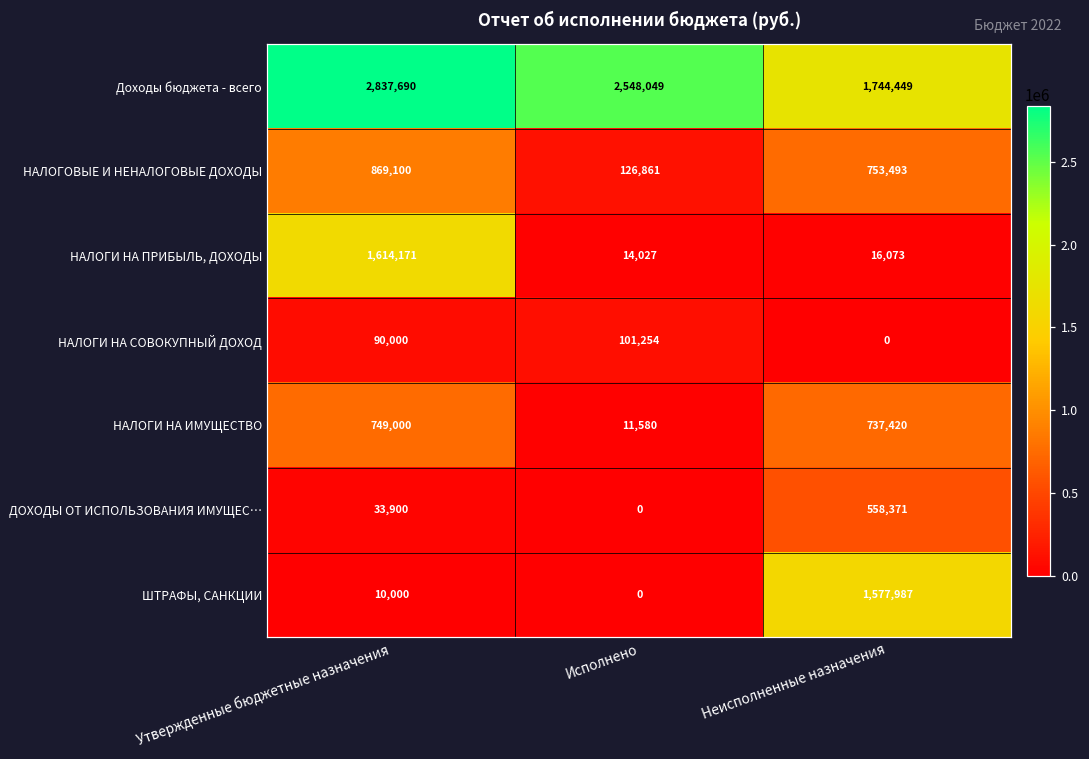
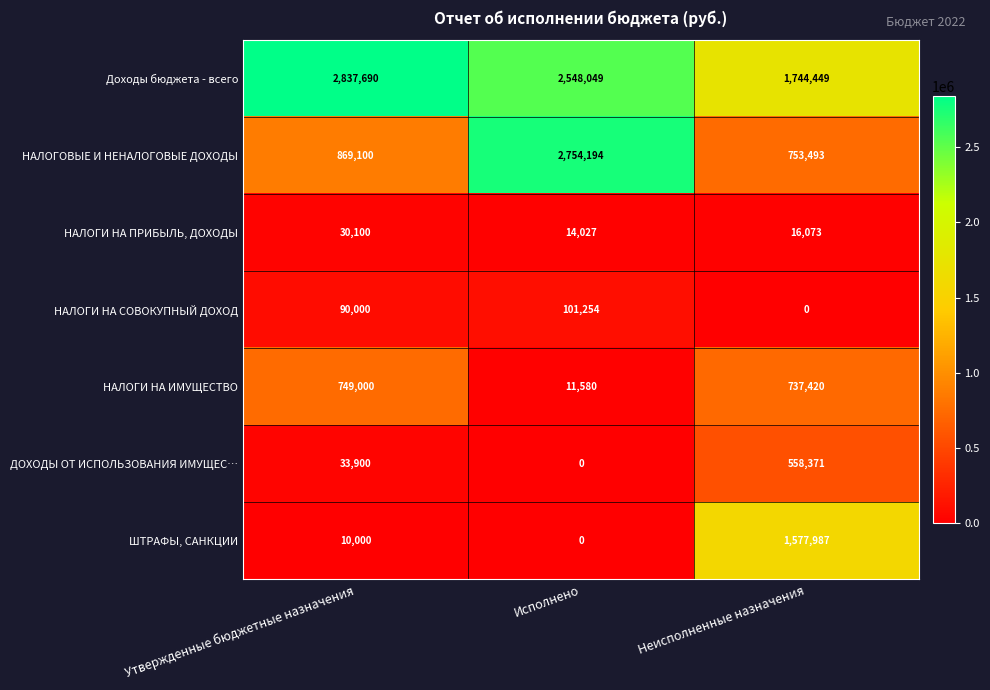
  {
    "Доходы бюджета - всего": {
      "Утвержденные бюджетные назначения": "2,837,690",
      "Исполнено": "2,548,049",
      "Неисполненные назначения": "1,744,449"
    },
    "НАЛОГОВЫЕ И НЕНАЛОГОВЫЕ ДОХОДЫ": {
      "Утвержденные бюджетные назначения": "869,100",
-     "Исполнено": "126,861",
+     "Исполнено": "2,754,194",
      "Неисполненные назначения": "753,493"
    },
    "НАЛОГИ НА ПРИБЫЛЬ, ДОХОДЫ": {
-     "Утвержденные бюджетные назначения": "1,614,171",
+     "Утвержденные бюджетные назначения": "30,100",
      "Исполнено": "14,027",
      "Неисполненные назначения": "16,073"
    },
    "НАЛОГИ НА СОВОКУПНЫЙ ДОХОД": {
      "Утвержденные бюджетные назначения": "90,000",
      "Исполнено": "101,254",
      "Неисполненные назначения": "0"
    },
    "НАЛОГИ НА ИМУЩЕСТВО": {
      "Утвержденные бюджетные назначения": "749,000",
      "Исполнено": "11,580",
      "Неисполненные назначения": "737,420"
    },
    "ДОХОДЫ ОТ ИСПОЛЬЗОВАНИЯ ИМУЩЕС…": {
      "Утвержденные бюджетные назначения": "33,900",
      "Исполнено": "0",
      "Неисполненные назначения": "558,371"
    },
    "ШТРАФЫ, САНКЦИИ": {
      "Утвержденные бюджетные назначения": "10,000",
      "Исполнено": "0",
      "Неисполненные назначения": "1,577,987"
    }
  }
